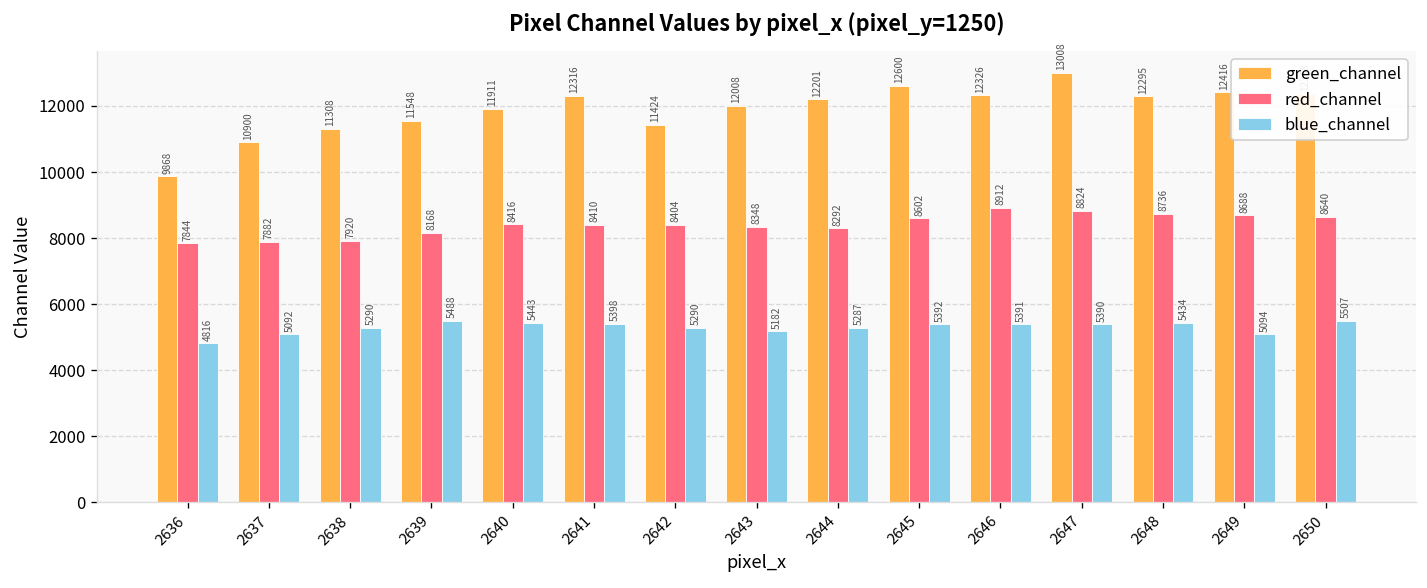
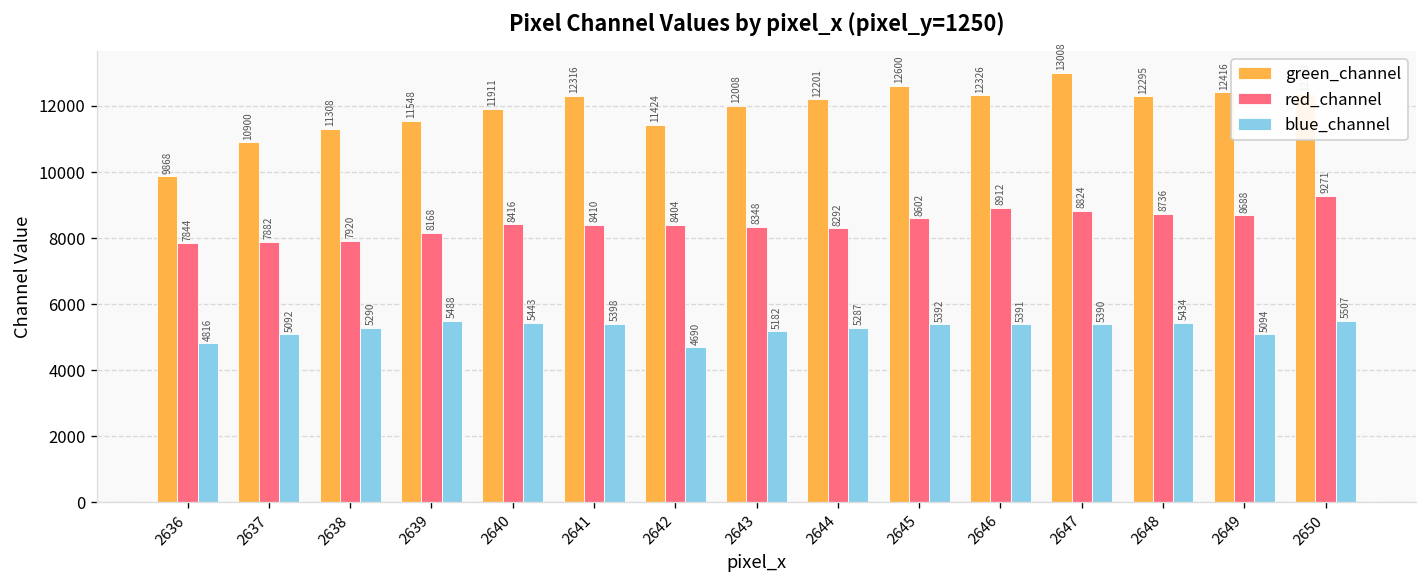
  {
    "green_channel": {
      "2636": 9868,
      "2637": 10900,
      "2638": 11308,
      "2639": 11548,
      "2640": 11911,
      "2641": 12316,
      "2642": 11424,
      "2643": 12008,
      "2644": 12201,
      "2645": 12600,
      "2646": 12326,
      "2647": 13008,
      "2648": 12295,
      "2649": 12416
    },
    "red_channel": {
      "2636": 7844,
      "2637": 7882,
      "2638": 7920,
      "2639": 8168,
      "2640": 8416,
      "2641": 8410,
      "2642": 8404,
      "2643": 8348,
      "2644": 8292,
      "2645": 8602,
      "2646": 8912,
      "2647": 8824,
      "2648": 8736,
      "2649": 8688,
-     "2650": 8640
+     "2650": 9271
    },
    "blue_channel": {
      "2636": 4816,
      "2637": 5092,
      "2638": 5290,
      "2639": 5488,
      "2640": 5443,
      "2641": 5398,
-     "2642": 5290,
+     "2642": 4690,
      "2643": 5182,
      "2644": 5287,
      "2645": 5392,
      "2646": 5391,
      "2647": 5390,
      "2648": 5434,
      "2649": 5094,
      "2650": 5507
    }
  }
